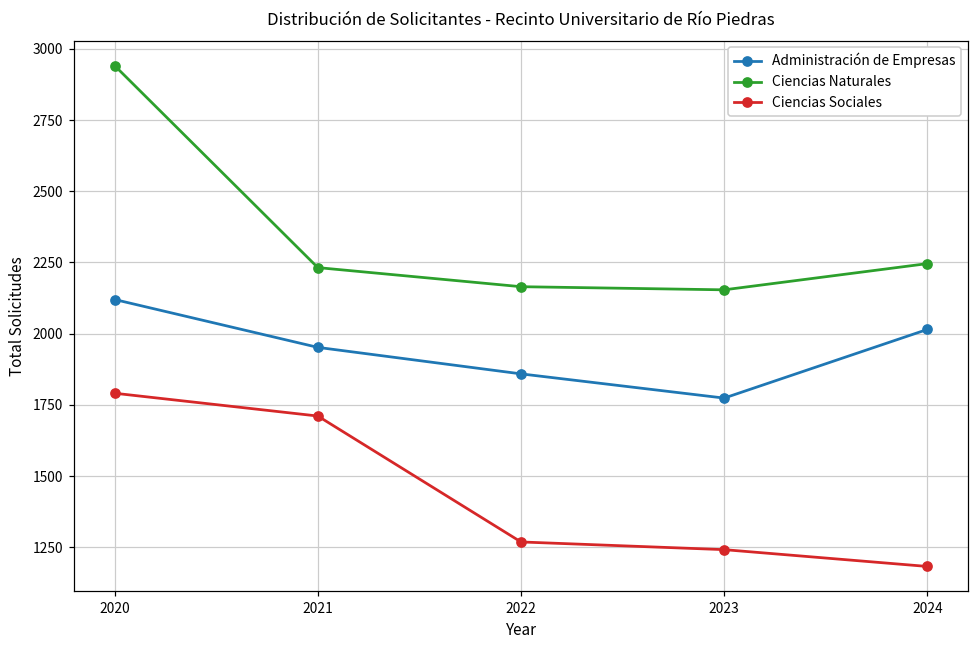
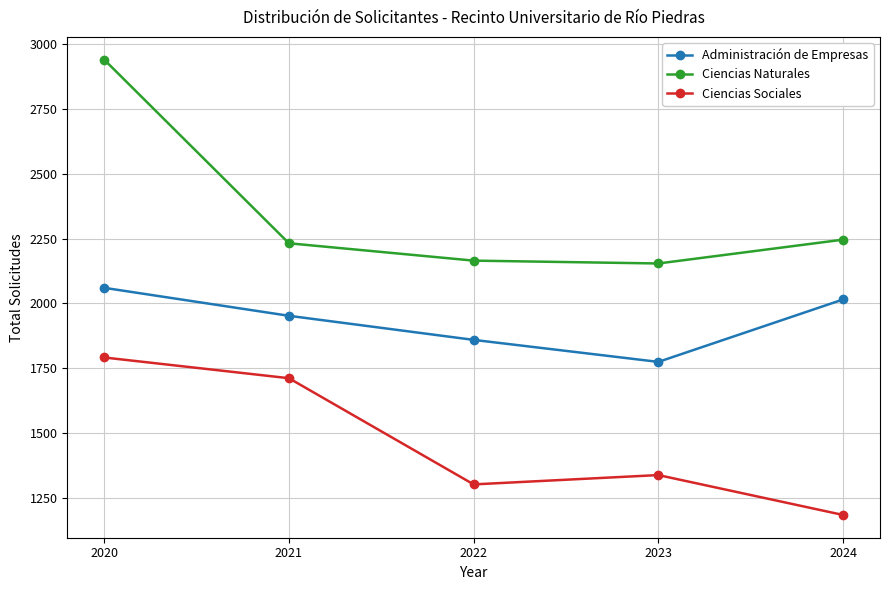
  {
    "Administración de Empresas": {
-     "2020": 2120,
+     "2020": 2060,
      "2021": 1950,
      "2022": 1860,
      "2023": 1770,
      "2024": 2020
    },
    "Ciencias Naturales": {
      "2020": 2940,
      "2021": 2230,
      "2022": 2170,
      "2023": 2150,
      "2024": 2250
    },
    "Ciencias Sociales": {
      "2020": 1790,
      "2021": 1710,
-     "2022": 1270,
-     "2023": 1240,
+     "2022": 1300,
+     "2023": 1340,
      "2024": 1180
    }
  }
